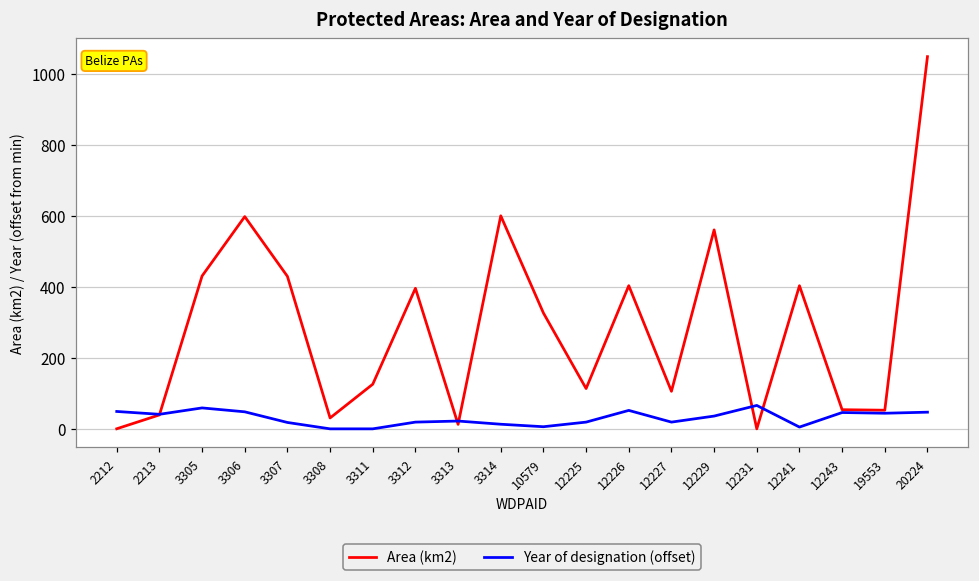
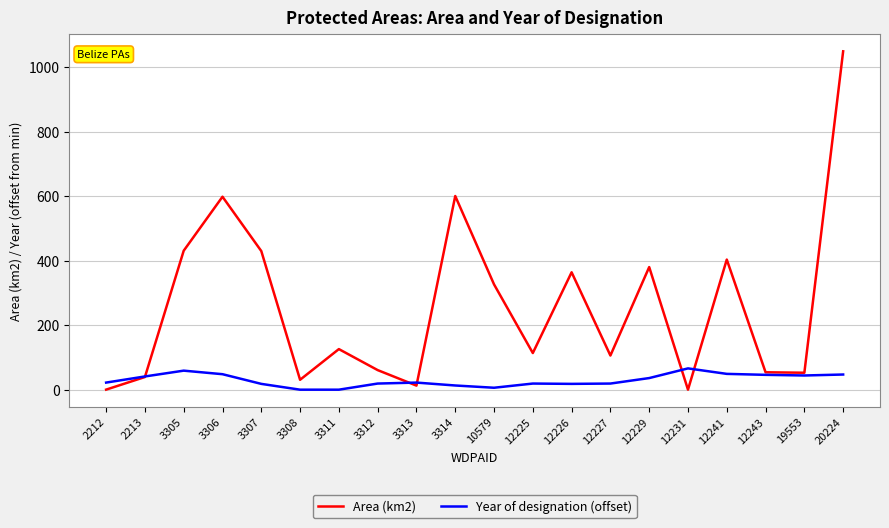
  {
    "Area (km2)": {
      "2212": 0,
      "3305": 430,
      "3306": 600,
      "3307": 430,
      "3308": 30,
      "3311": 130,
-     "3312": 400,
+     "3312": 60,
      "3313": 10,
      "3314": 600,
      "10579": 330,
      "12225": 110,
-     "12226": 400,
+     "12226": 360,
      "12227": 110,
-     "12229": 560,
+     "12229": 380,
      "12231": 0,
      "12241": 400,
      "12243": 50,
      "19553": 50,
      "20224": 1050
    },
    "Year of designation (offset)": {
-     "2212": 50,
+     "2212": 20,
      "3305": 60,
      "3306": 50,
      "3307": 20,
      "3308": 0,
      "3311": 0,
      "3312": 20,
      "3313": 20,
      "3314": 10,
      "10579": 10,
      "12225": 20,
-     "12226": 50,
+     "12226": 20,
      "12227": 20,
      "12229": 40,
      "12231": 70,
-     "12241": 10,
+     "12241": 50,
      "12243": 50,
      "19553": 40,
      "20224": 50
    }
  }
